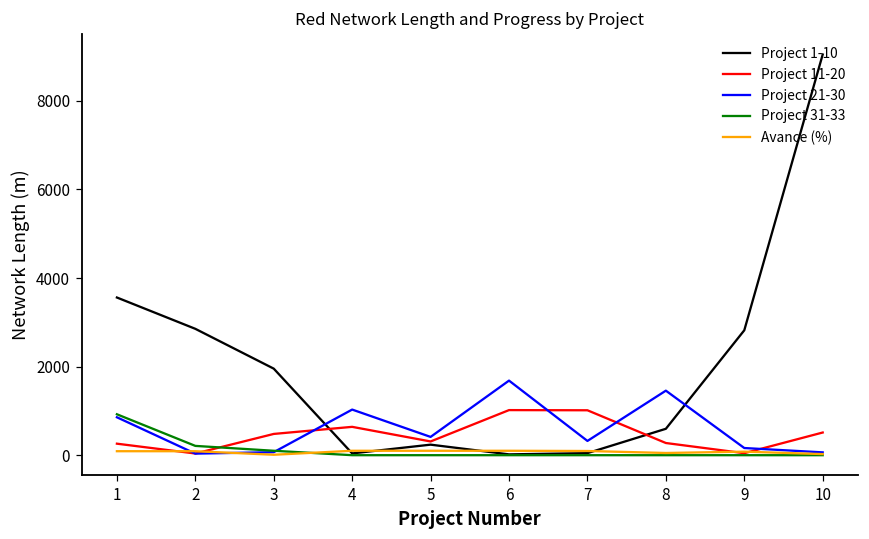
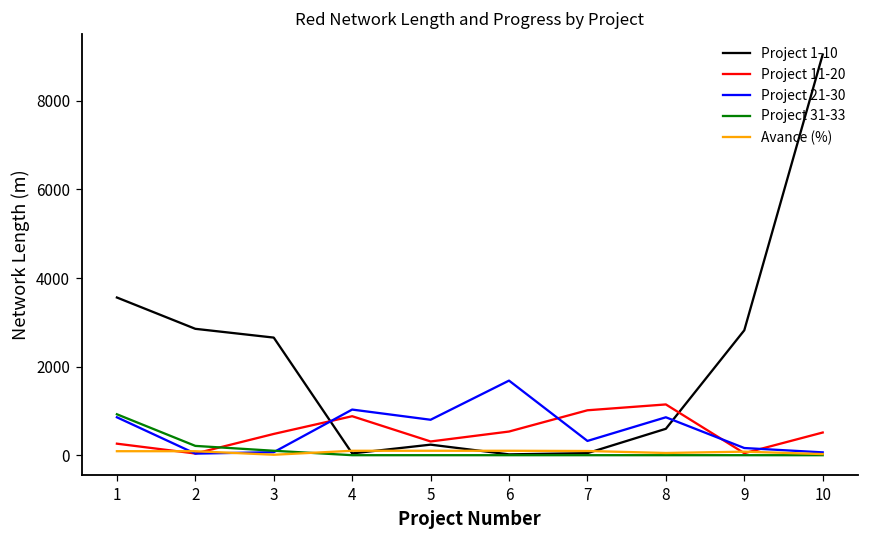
  {
    "Project 1-10": {
      "1": 3600,
      "2": 2900,
-     "3": 2000,
+     "3": 2700,
      "5": 200,
      "8": 600,
      "9": 2800,
      "10": 9000
    },
    "Project 11-20": {
      "1": 300,
      "3": 500,
-     "4": 600,
+     "4": 900,
      "5": 300,
-     "6": 1000,
+     "6": 500,
      "7": 1000,
-     "8": 300,
+     "8": 1100,
      "10": 500
    },
    "Project 21-30": {
      "1": 900,
      "4": 1000,
-     "5": 400,
+     "5": 800,
      "6": 1700,
      "7": 300,
-     "8": 1500,
+     "8": 900,
      "9": 200
    },
    "Project 31-33": {
      "1": 900,
      "2": 200,
      "5": 0
    },
    "Avance (%)": {
      "1": 100,
      "5": 100,
      "6": 100
    }
  }
